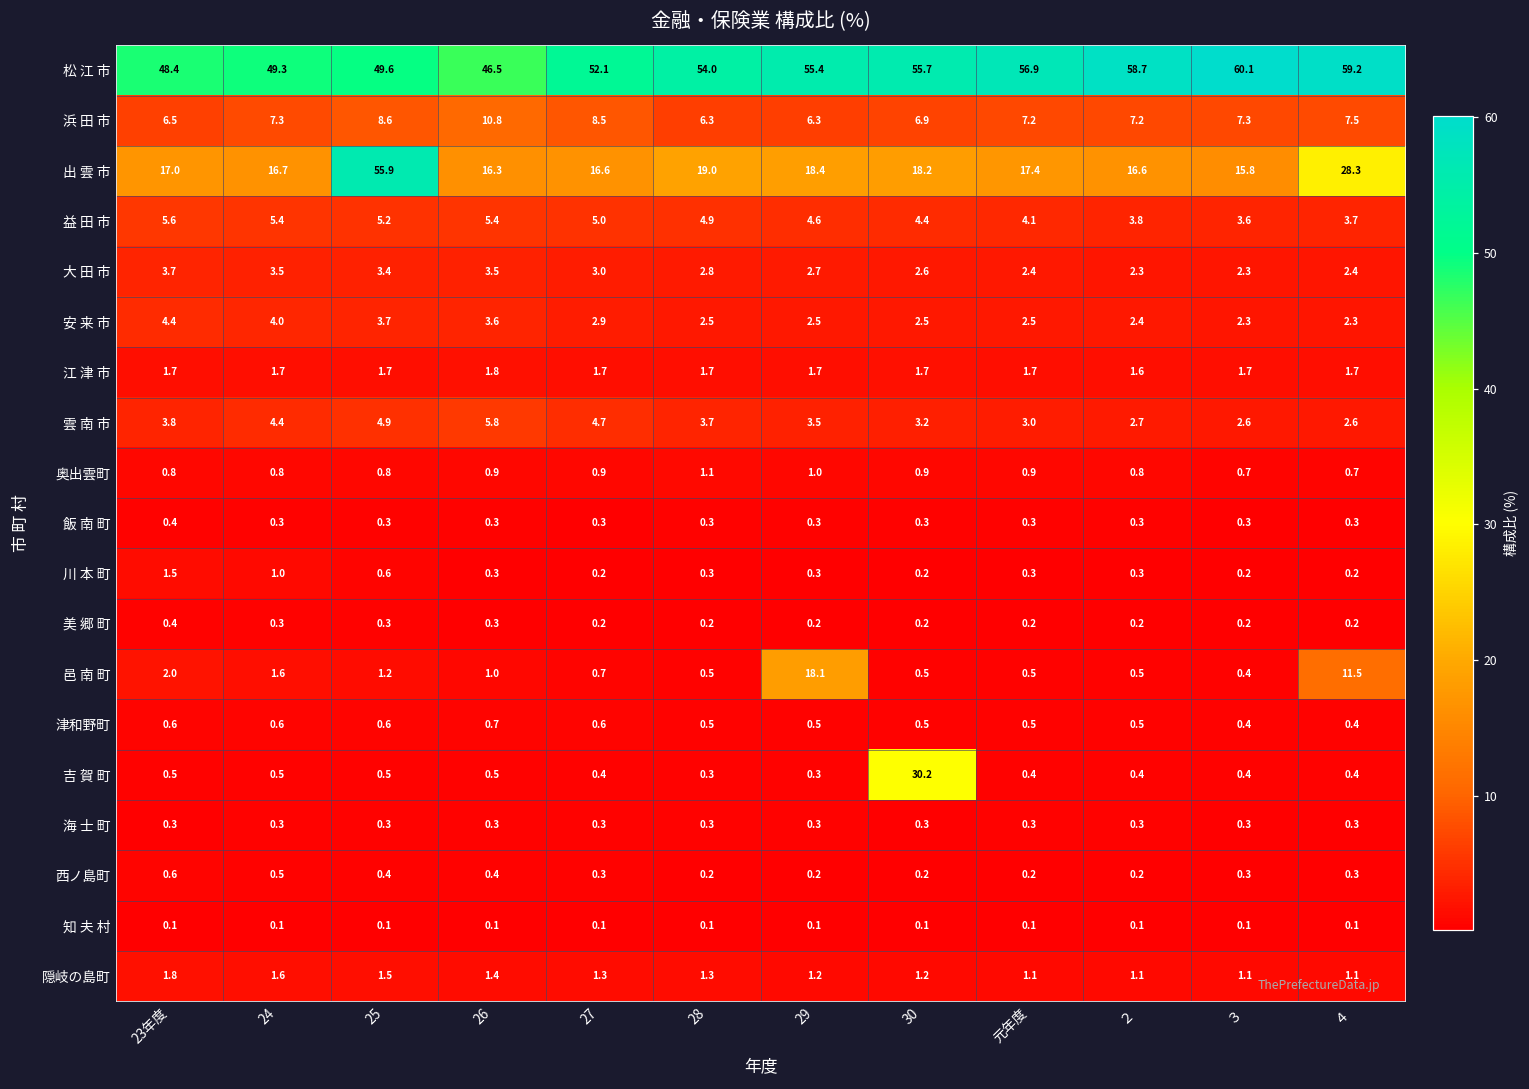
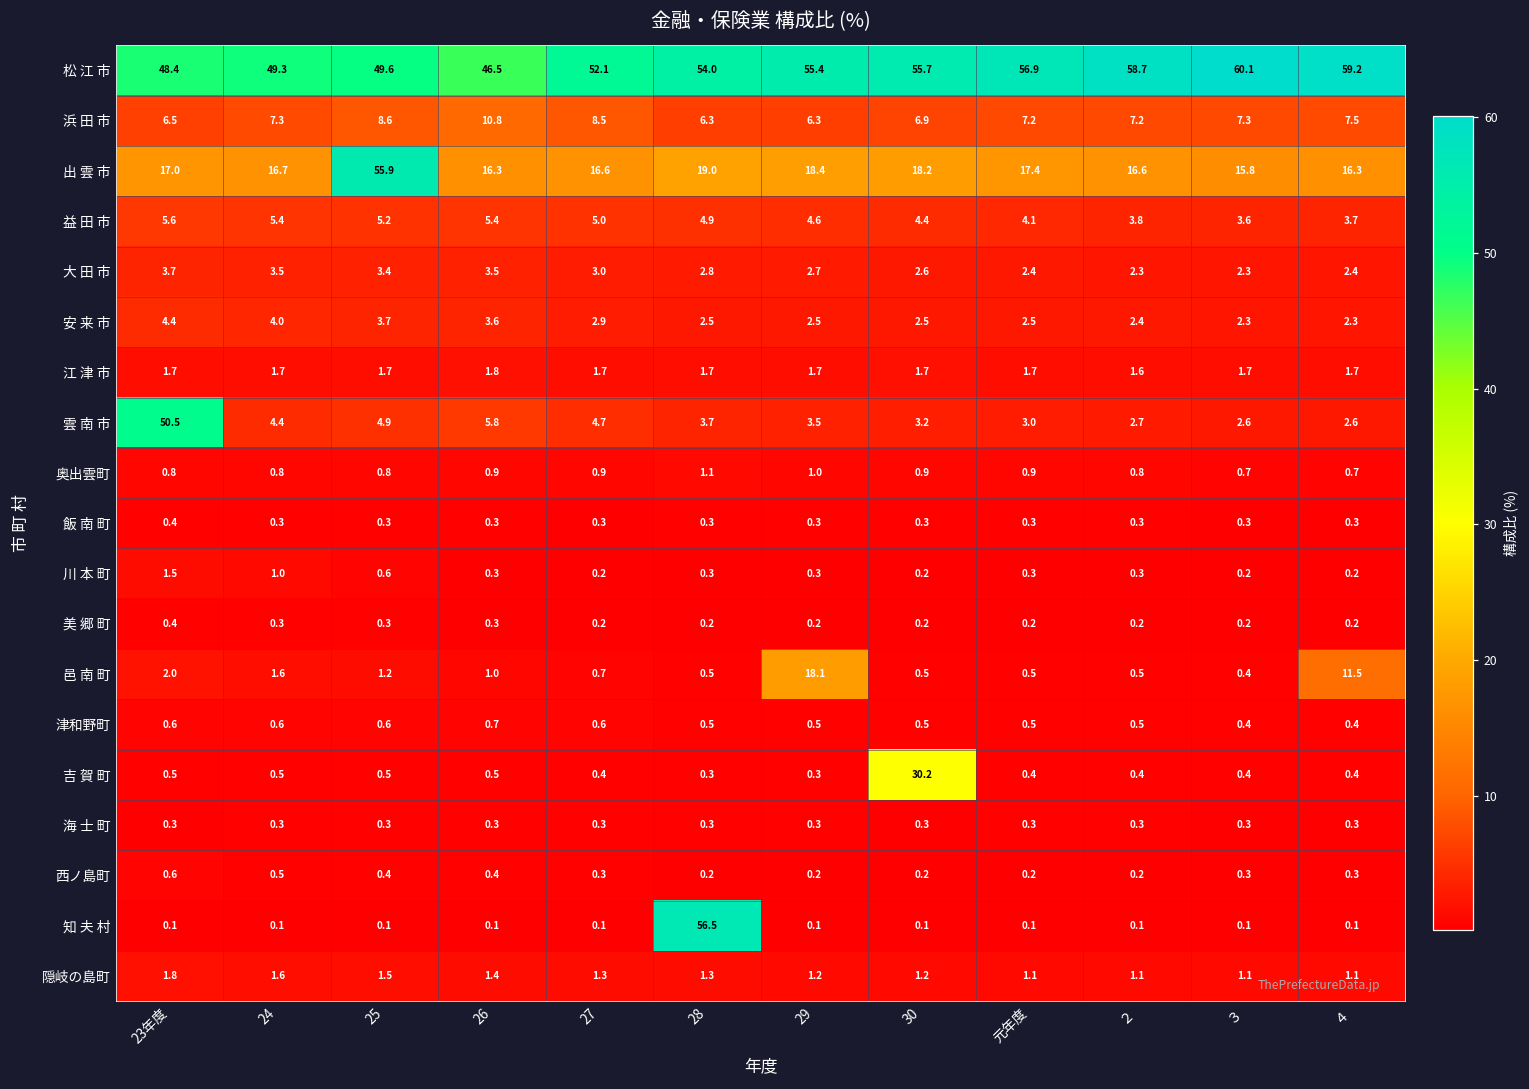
  {
    "出 雲 市": {
      "23年度": 17.0,
      "24": 16.7,
      "25": 55.9,
      "26": 16.3,
      "27": 16.6,
      "28": 19.0,
      "29": 18.4,
      "30": 18.2,
      "元年度": 17.4,
      "２": 16.6,
      "３": 15.8,
-     "４": 28.3
+     "４": 16.3
    },
    "雲 南 市": {
-     "23年度": 3.8,
+     "23年度": 50.5,
      "24": 4.4,
      "25": 4.9,
      "26": 5.8,
      "27": 4.7,
      "28": 3.7,
      "29": 3.5,
      "30": 3.2,
      "元年度": 3.0,
      "２": 2.7,
      "３": 2.6,
      "４": 2.6
    },
    "知 夫 村": {
      "23年度": 0.1,
      "24": 0.1,
      "25": 0.1,
      "26": 0.1,
      "27": 0.1,
-     "28": 0.1,
+     "28": 56.5,
      "29": 0.1,
      "30": 0.1,
      "元年度": 0.1,
      "２": 0.1,
      "３": 0.1,
      "４": 0.1
    }
  }
